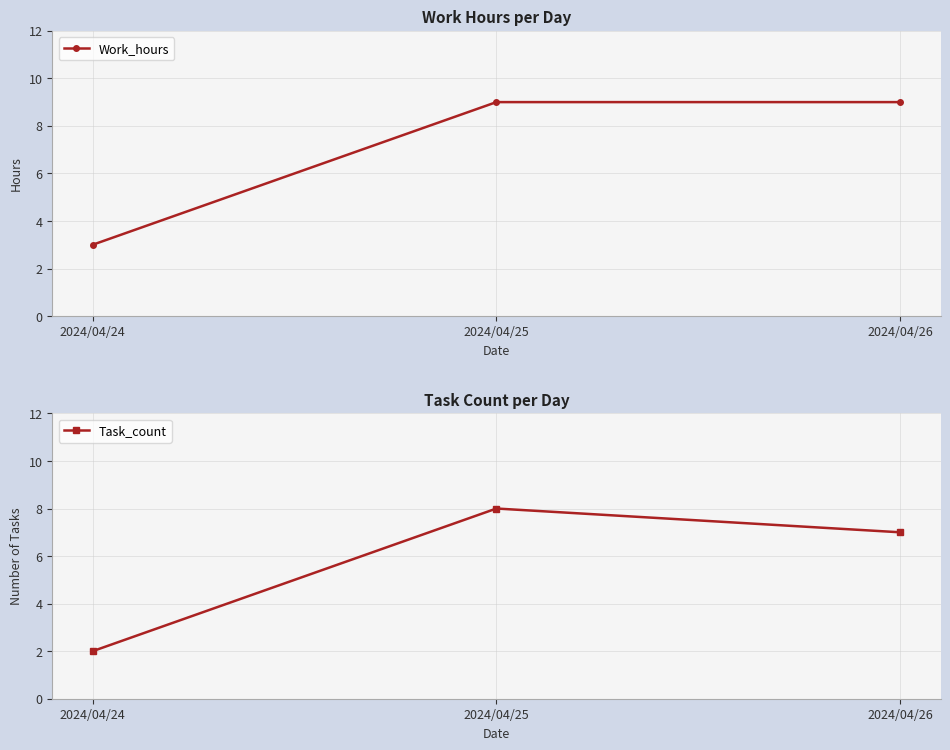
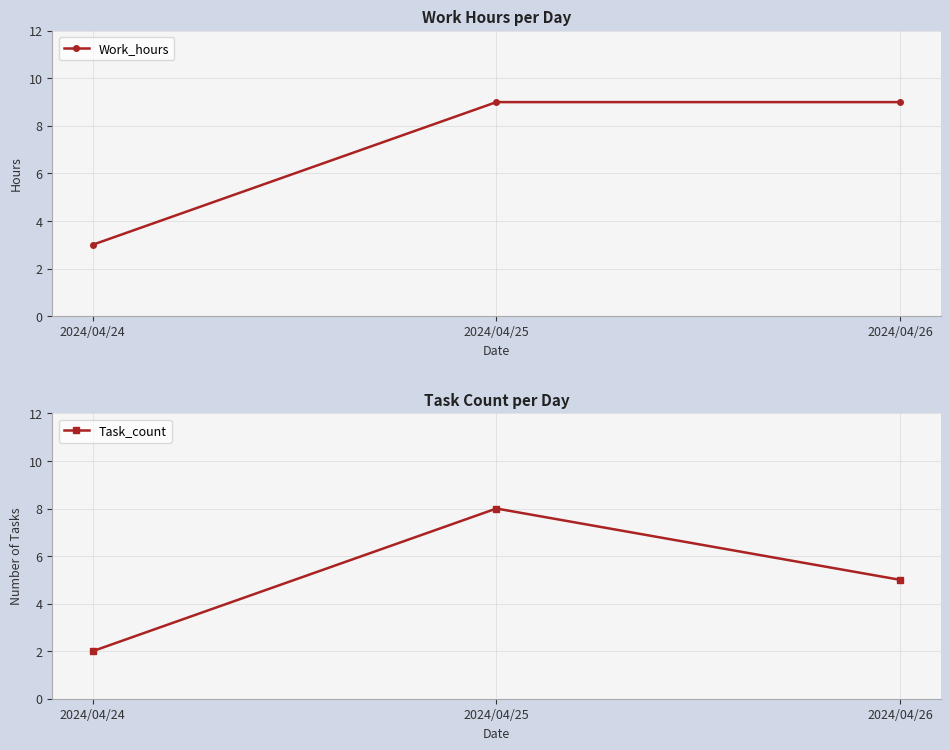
  {
    "Work Hours per Day": {
      "2024/04/24": 3.0,
      "2024/04/25": 9.0,
      "2024/04/26": 9.0
    },
    "Task Count per Day": {
      "2024/04/24": 2,
      "2024/04/25": 8,
-     "2024/04/26": 7
+     "2024/04/26": 5
    }
  }
